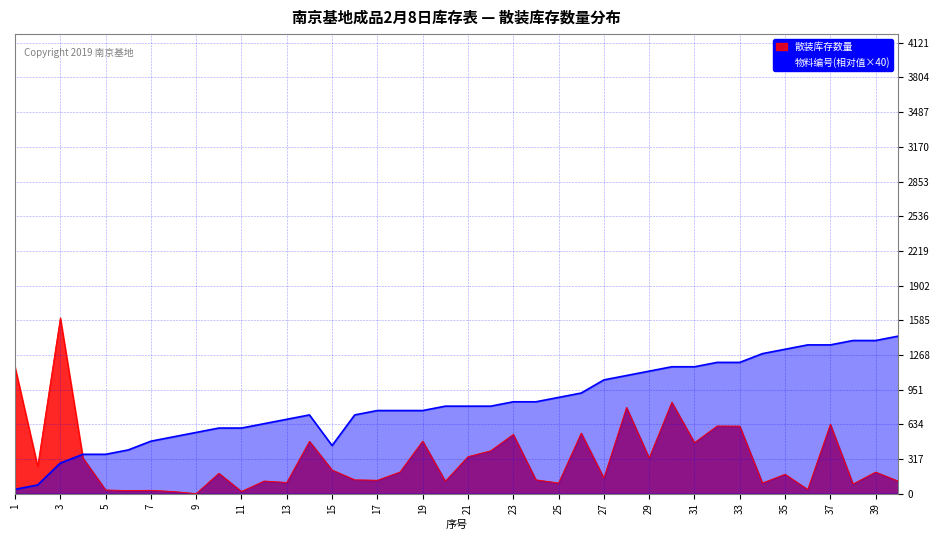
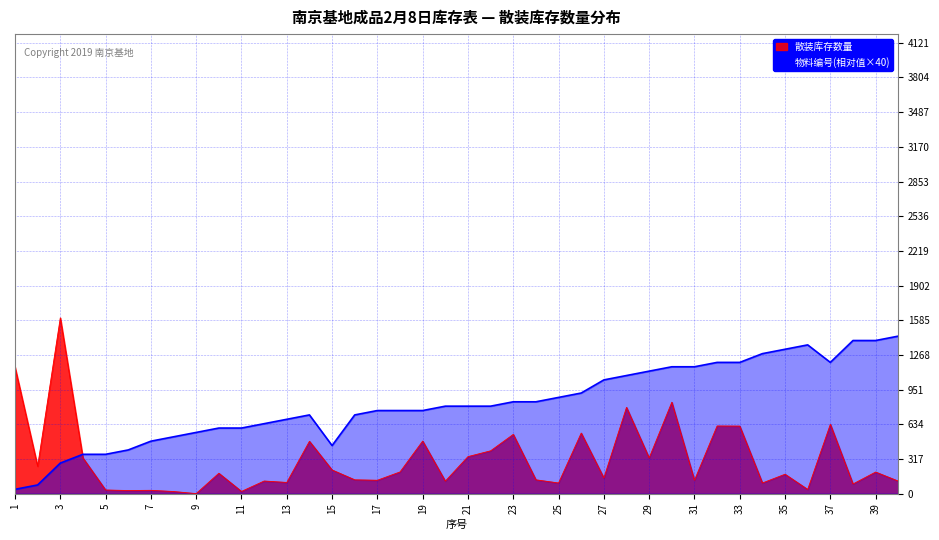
  {
    "散装库存数量": {
      "1": 1160,
      "3": 1610,
      "5": 30,
      "7": 30,
      "9": 0,
      "11": 20,
      "13": 100,
      "15": 220,
      "17": 120,
      "19": 480,
      "21": 340,
      "23": 540,
      "25": 100,
      "27": 140,
      "29": 330,
-     "31": 470,
+     "31": 120,
      "33": 620,
      "35": 180,
      "37": 630,
      "39": 200
    },
    "物料编号(相对值×40)": {
      "1": 40,
      "3": 280,
      "5": 360,
      "7": 480,
      "9": 560,
      "11": 600,
      "13": 680,
      "15": 440,
      "17": 760,
      "19": 760,
      "21": 800,
      "23": 840,
      "25": 880,
      "27": 1040,
      "29": 1120,
      "31": 1160,
      "33": 1200,
      "35": 1320,
-     "37": 1360,
+     "37": 1200,
      "39": 1400
    }
  }
